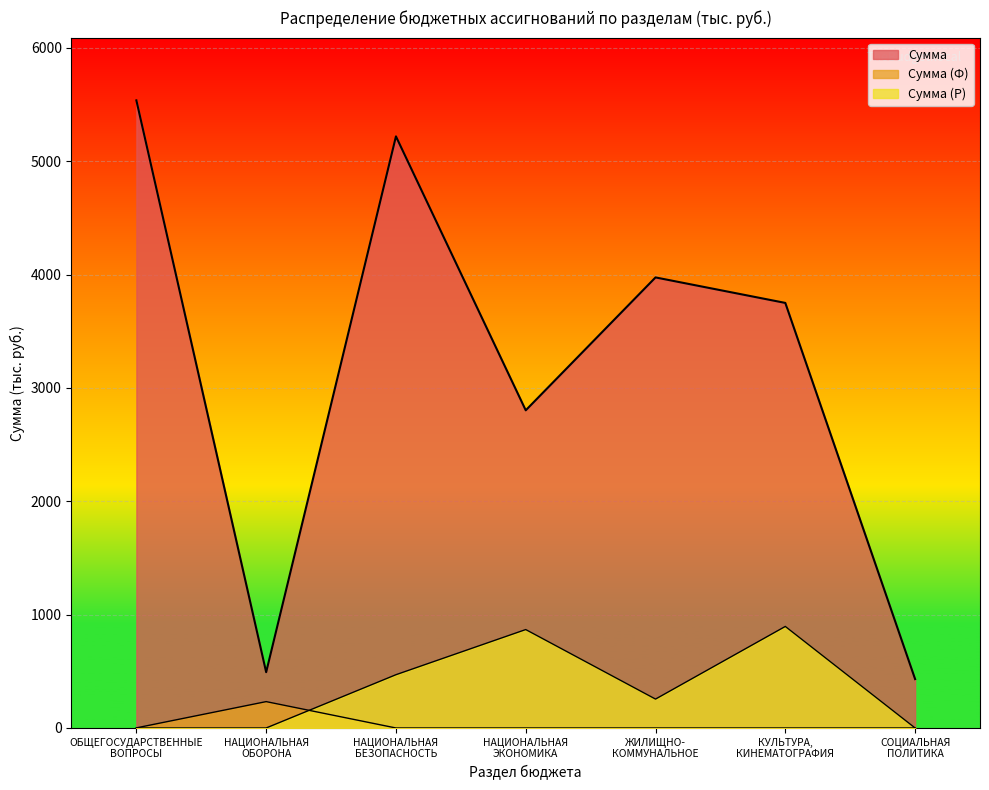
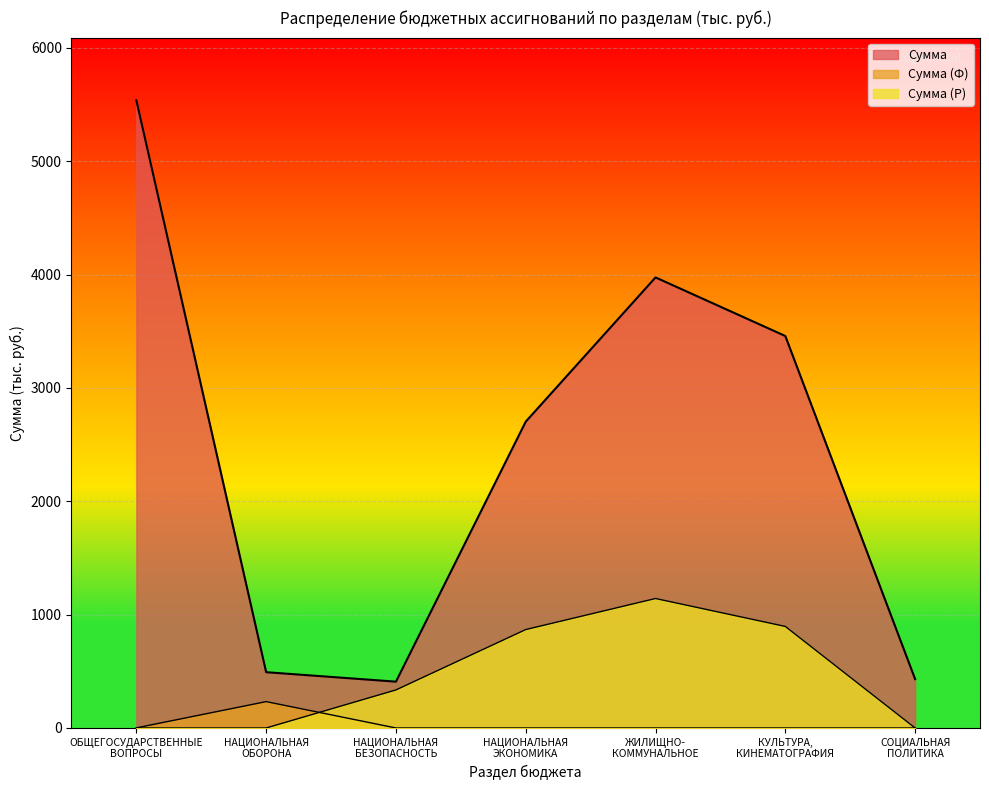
  {
    "Сумма": {
      "ОБЩЕГОСУДАРСТВЕННЫЕ ВОПРОСЫ": 5540,
      "НАЦИОНАЛЬНАЯ ОБОРОНА": 490,
-     "НАЦИОНАЛЬНАЯ БЕЗОПАСНОСТЬ": 5220,
-     "НАЦИОНАЛЬНАЯ ЭКОНОМИКА": 2800,
+     "НАЦИОНАЛЬНАЯ БЕЗОПАСНОСТЬ": 410,
+     "НАЦИОНАЛЬНАЯ ЭКОНОМИКА": 2700,
      "ЖИЛИЩНО- КОММУНАЛЬНОЕ": 3970,
-     "КУЛЬТУРА, КИНЕМАТОГРАФИЯ": 3750,
+     "КУЛЬТУРА, КИНЕМАТОГРАФИЯ": 3460,
      "СОЦИАЛЬНАЯ ПОЛИТИКА": 430
    },
    "Сумма (Ф)": {
      "НАЦИОНАЛЬНАЯ ОБОРОНА": 230,
      "НАЦИОНАЛЬНАЯ БЕЗОПАСНОСТЬ": 0,
      "НАЦИОНАЛЬНАЯ ЭКОНОМИКА": 0,
      "ЖИЛИЩНО- КОММУНАЛЬНОЕ": 0,
      "КУЛЬТУРА, КИНЕМАТОГРАФИЯ": 0
    },
    "Сумма (Р)": {
      "НАЦИОНАЛЬНАЯ ОБОРОНА": 0,
-     "НАЦИОНАЛЬНАЯ БЕЗОПАСНОСТЬ": 470,
+     "НАЦИОНАЛЬНАЯ БЕЗОПАСНОСТЬ": 340,
      "НАЦИОНАЛЬНАЯ ЭКОНОМИКА": 870,
-     "ЖИЛИЩНО- КОММУНАЛЬНОЕ": 250,
+     "ЖИЛИЩНО- КОММУНАЛЬНОЕ": 1140,
      "КУЛЬТУРА, КИНЕМАТОГРАФИЯ": 900
    }
  }
